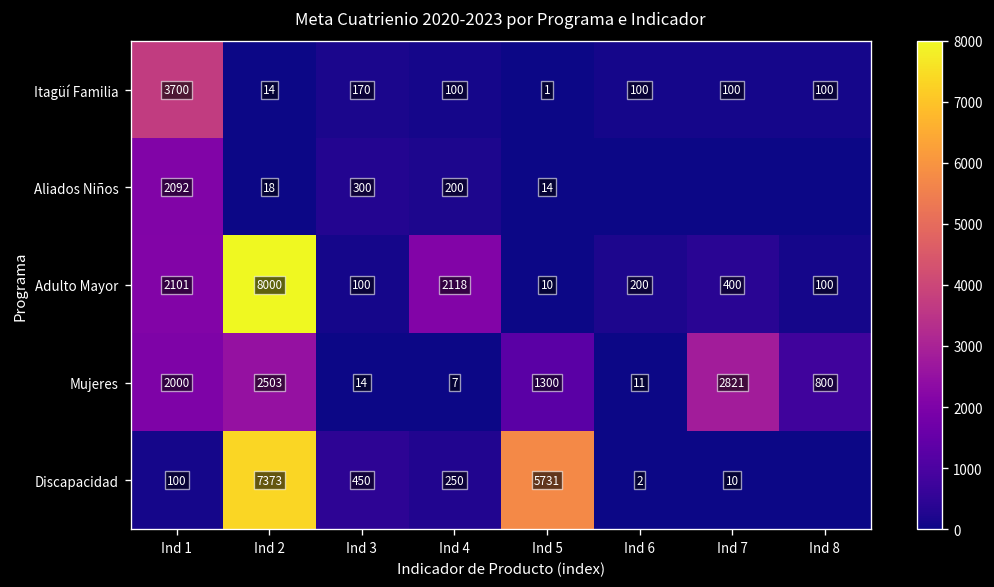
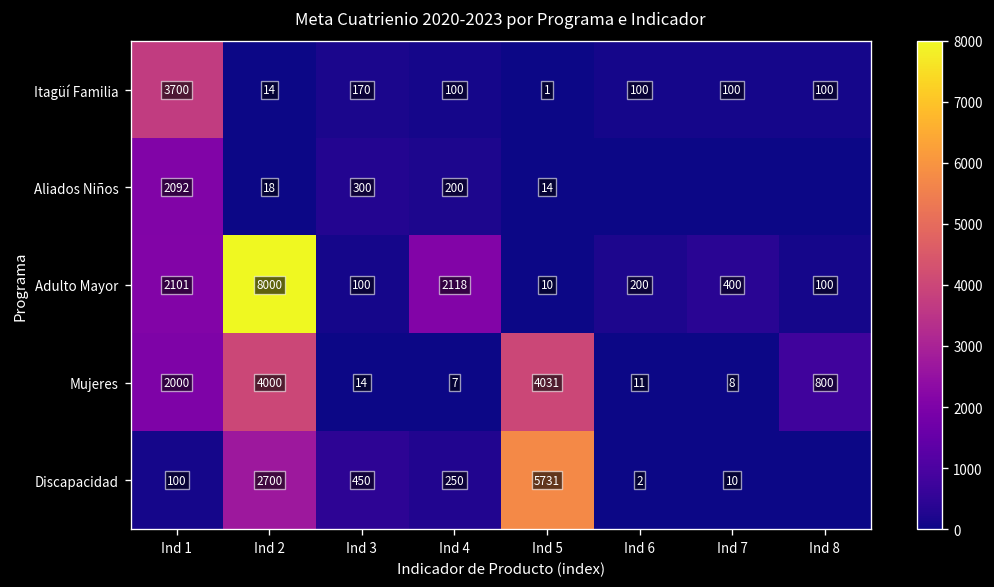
  {
    "Mujeres": {
-     "Ind 2": 2503,
-     "Ind 5": 1300,
-     "Ind 7": 2821
+     "Ind 2": 4000,
+     "Ind 5": 4031,
+     "Ind 7": 8
    },
    "Discapacidad": {
-     "Ind 2": 7373
+     "Ind 2": 2700
    }
  }
